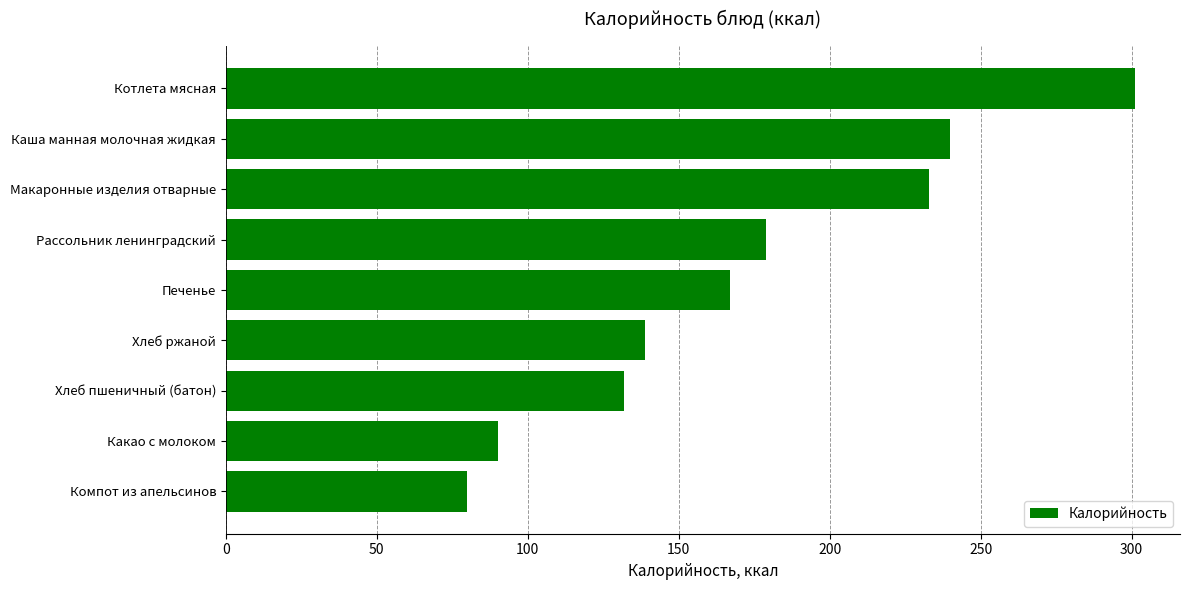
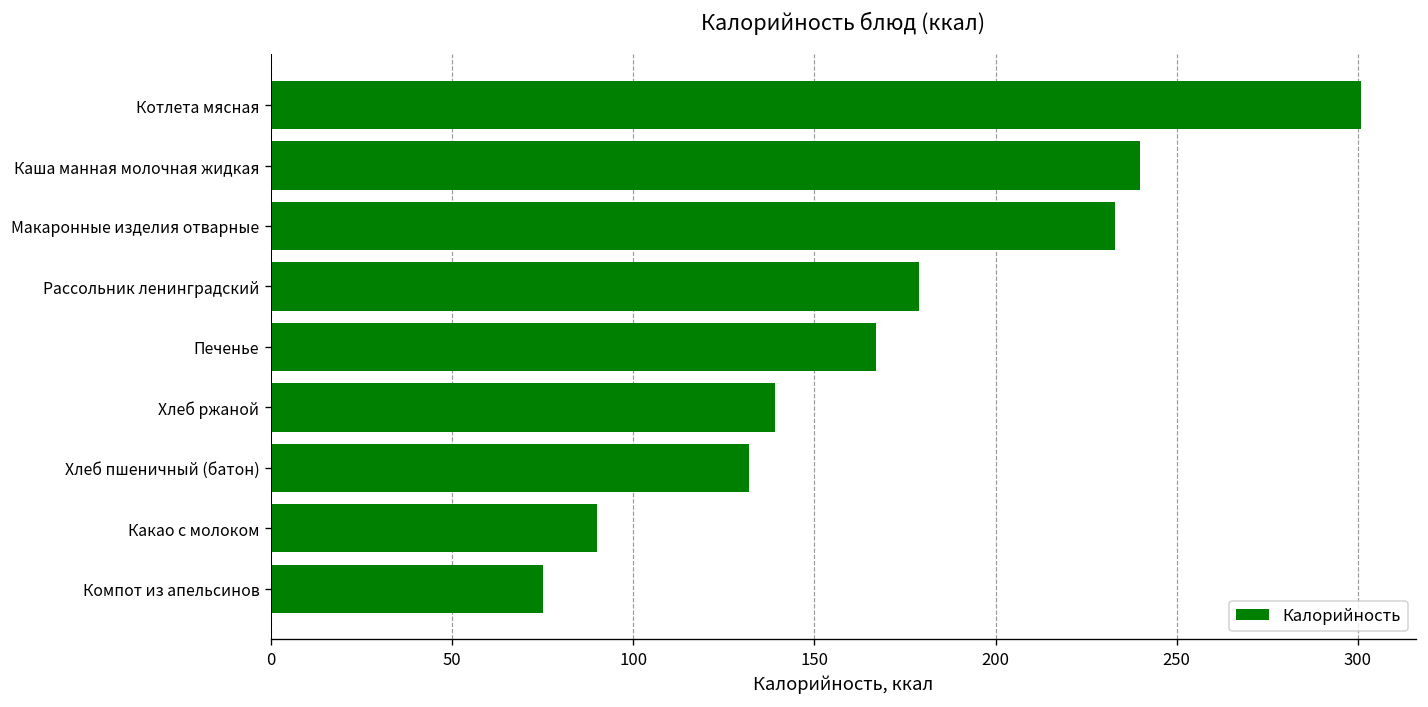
  {
    "Котлета мясная": 301,
    "Каша манная молочная жидкая": 240,
    "Макаронные изделия отварные": 233,
    "Рассольник ленинградский": 179,
    "Печенье": 167,
    "Хлеб ржаной": 139,
    "Хлеб пшеничный (батон)": 132,
    "Какао с молоком": 90,
-   "Компот из апельсинов": 80
+   "Компот из апельсинов": 75
  }
